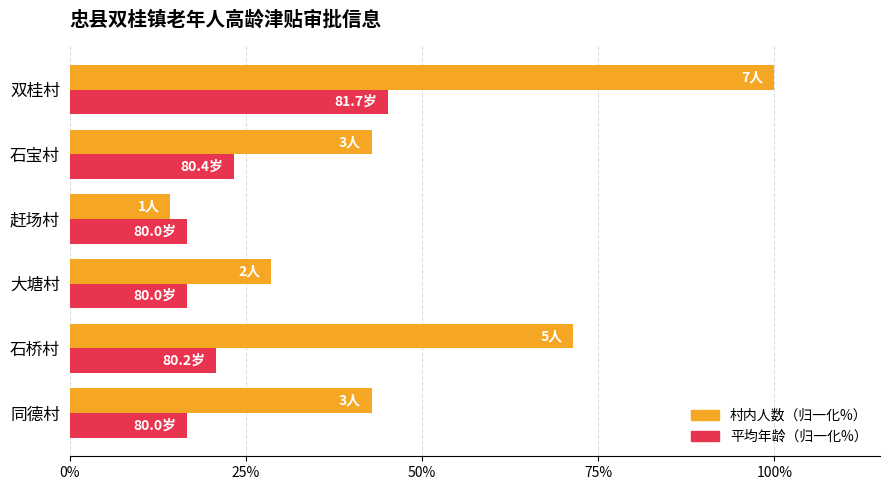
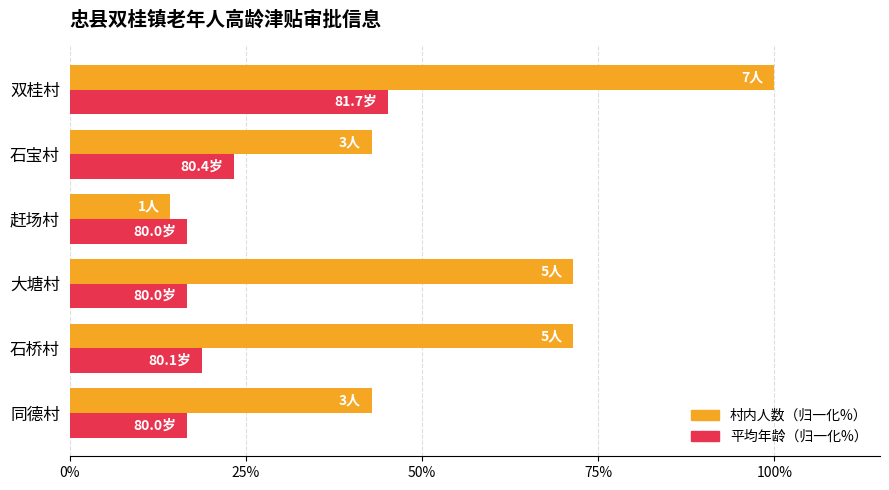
  {
    "村内人数（归一化%）": {
-     "大塘村": "2人"
+     "大塘村": "5人"
    },
    "平均年龄（归一化%）": {
-     "石桥村": "80.2岁"
+     "石桥村": "80.1岁"
    }
  }
